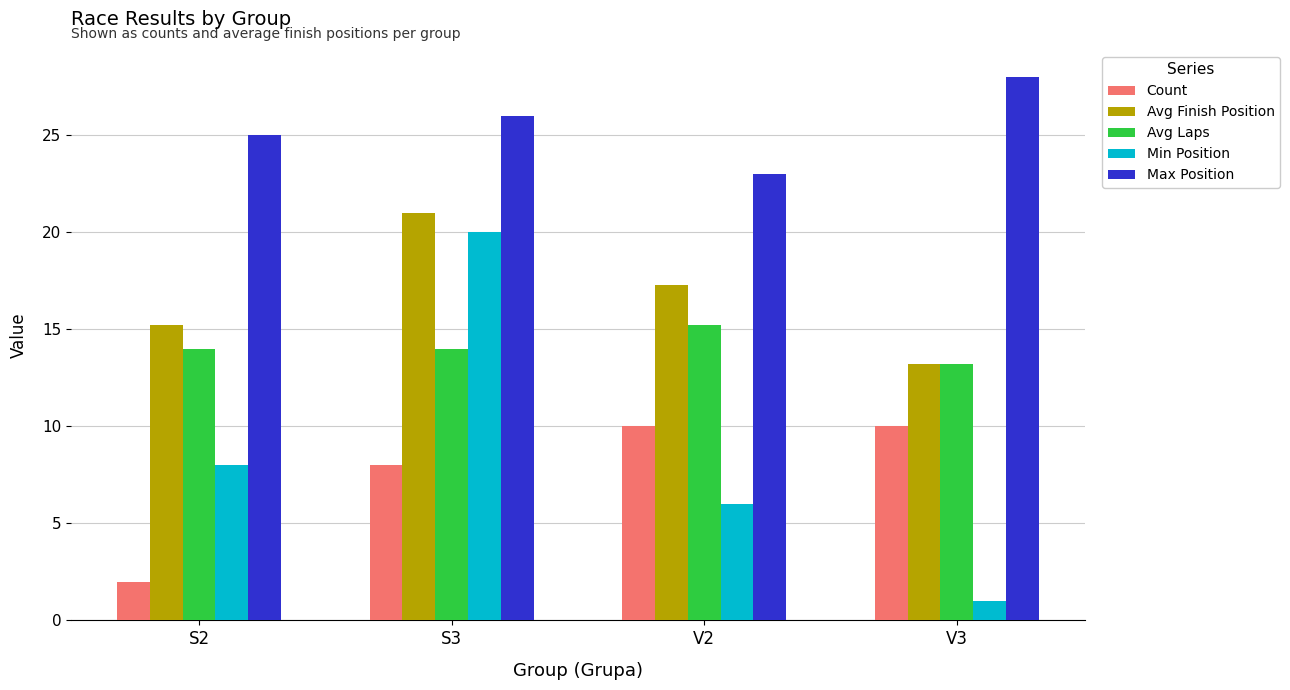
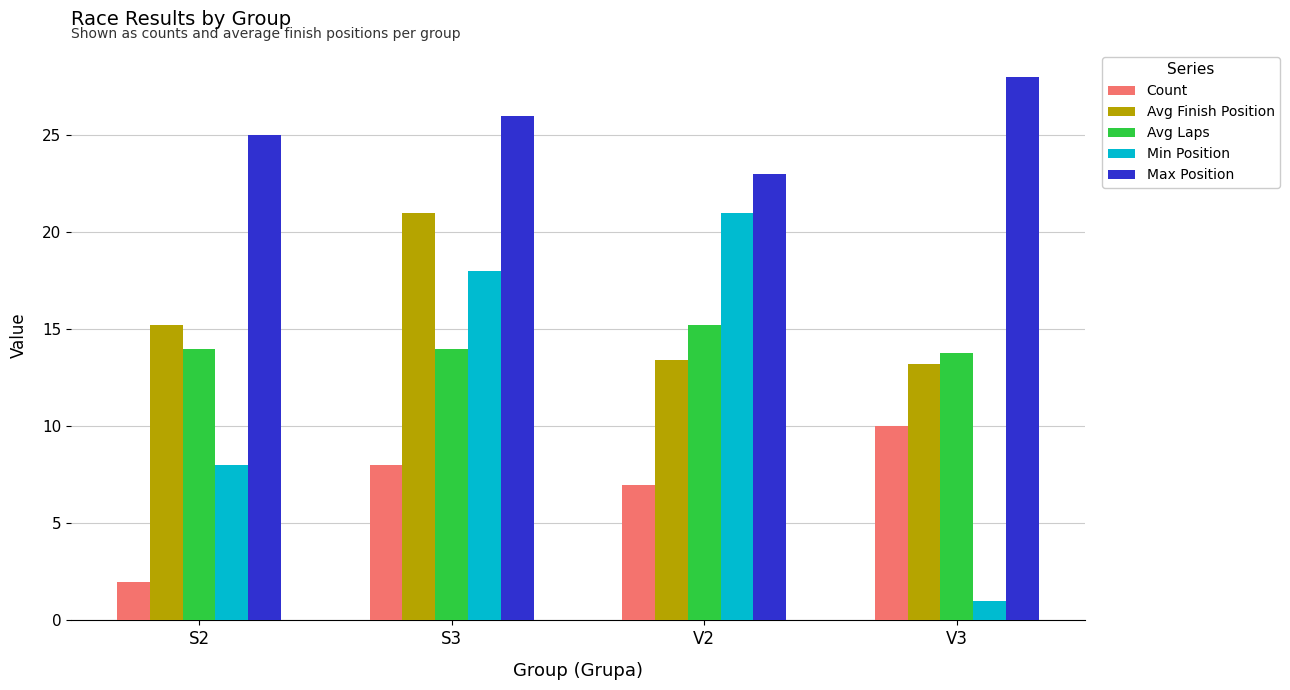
  {
    "Count": {
      "S2": 2,
      "S3": 8,
-     "V2": 10,
+     "V2": 7,
      "V3": 10
    },
    "Avg Finish Position": {
      "S2": 15.2,
      "S3": 21.0,
-     "V2": 17.3,
+     "V2": 13.4,
      "V3": 13.2
    },
    "Avg Laps": {
      "S2": 14.0,
      "S3": 14.0,
      "V2": 15.2,
-     "V3": 13.2
+     "V3": 13.8
    },
    "Min Position": {
      "S2": 8,
-     "S3": 20,
-     "V2": 6,
+     "S3": 18,
+     "V2": 21,
      "V3": 1
    },
    "Max Position": {
      "S2": 25.0,
      "S3": 26.0,
      "V2": 23.0,
      "V3": 28.0
    }
  }
